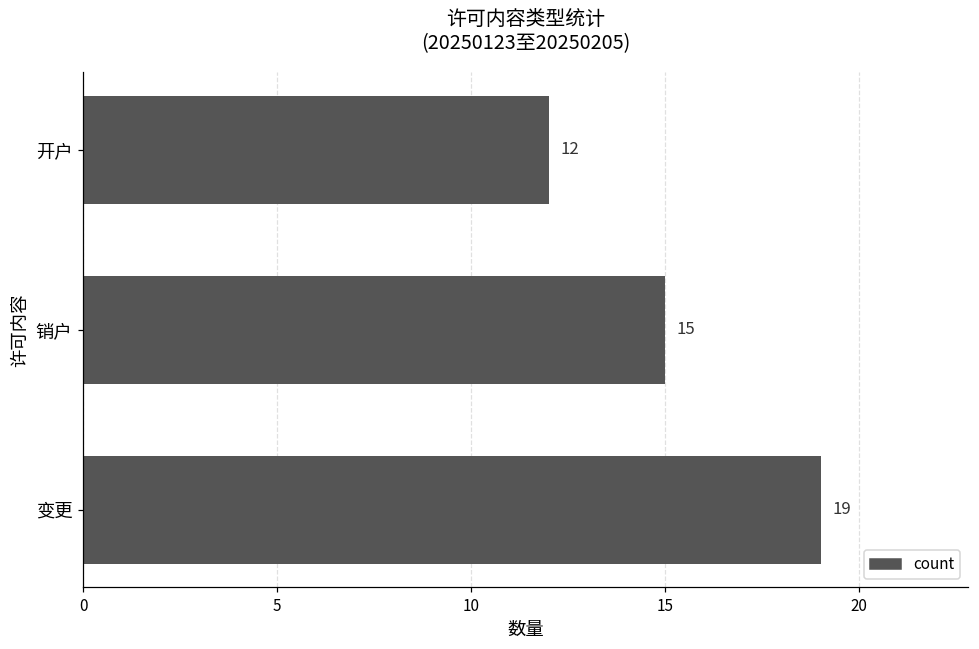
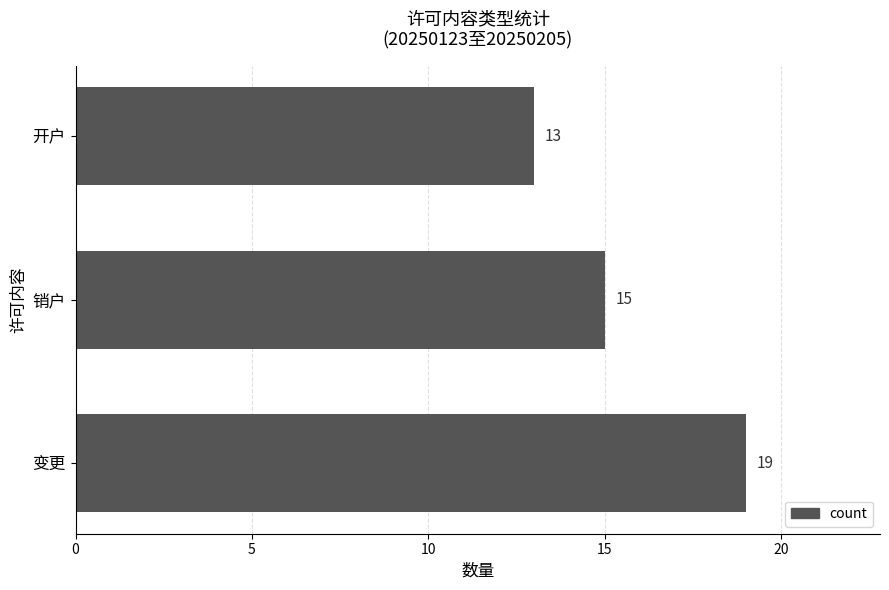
  {
-   "开户": 12,
+   "开户": 13,
    "销户": 15,
    "变更": 19
  }
